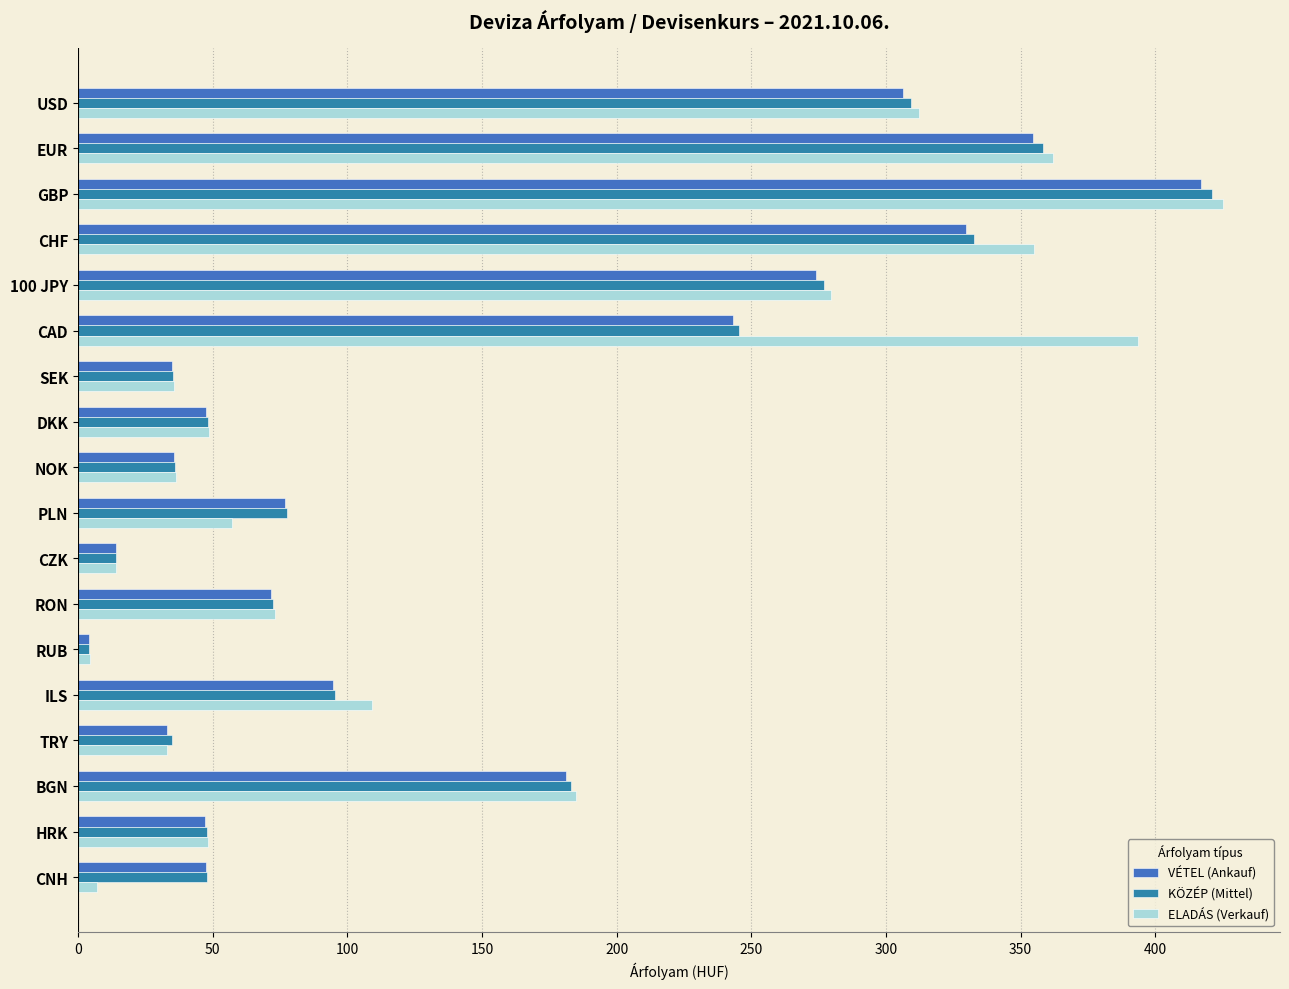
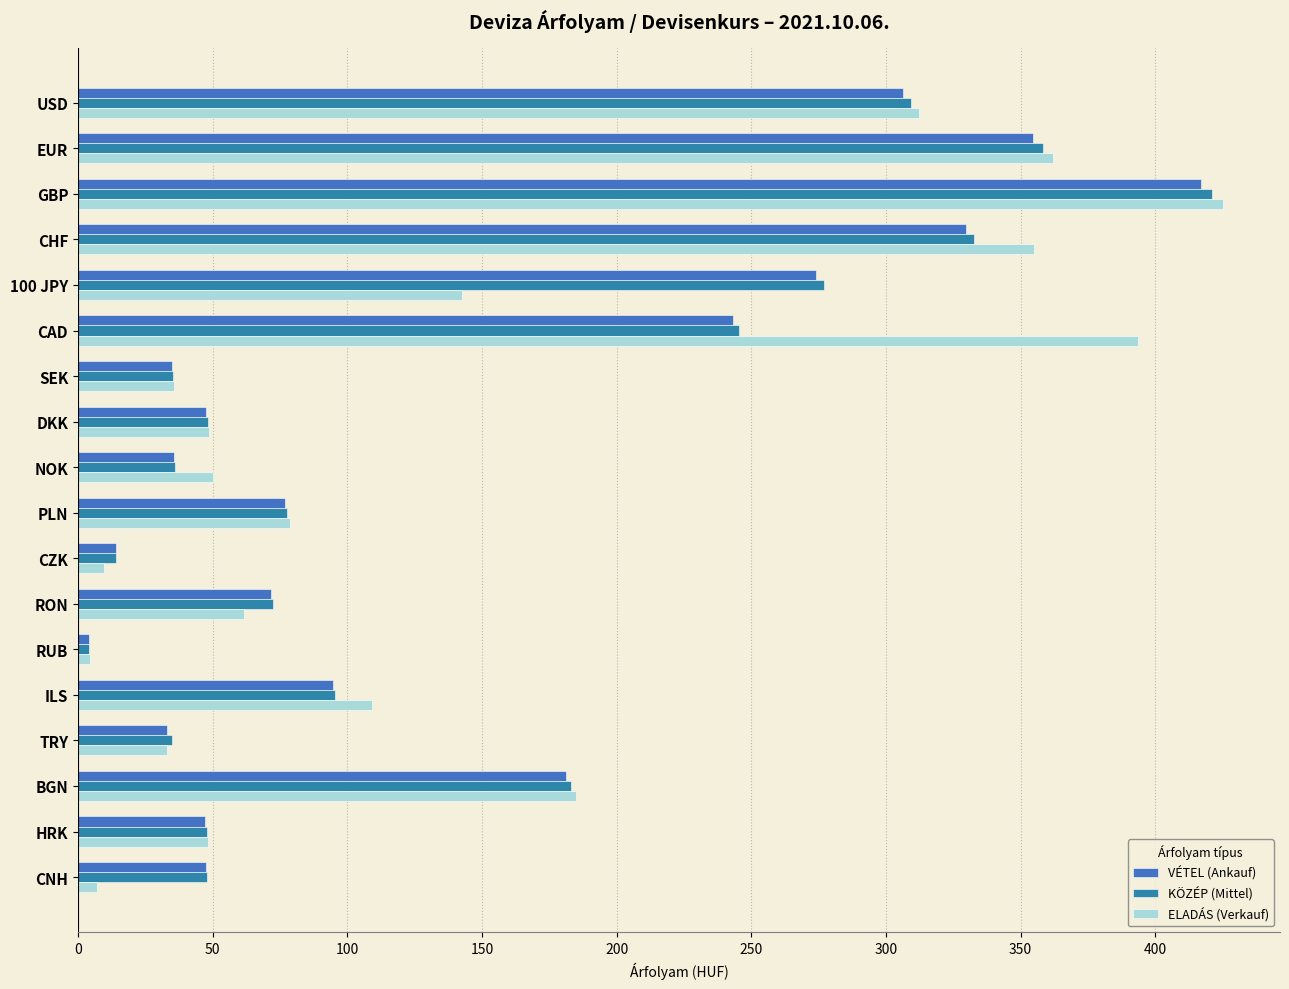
  {
    "ELADÁS (Verkauf)": {
      "USD": 312,
      "EUR": 362,
      "GBP": 425,
      "CHF": 355,
-     "100 JPY": 280,
+     "100 JPY": 142,
      "CAD": 393,
      "SEK": 36,
      "DKK": 49,
-     "NOK": 37,
-     "PLN": 57,
-     "CZK": 14,
-     "RON": 73,
+     "NOK": 50,
+     "PLN": 79,
+     "CZK": 10,
+     "RON": 62,
      "RUB": 4,
      "ILS": 109,
      "TRY": 33,
      "BGN": 185,
      "HRK": 48,
      "CNH": 7
    }
  }
